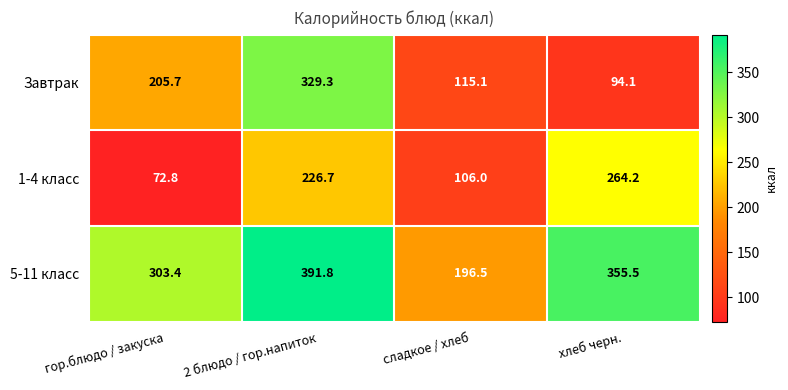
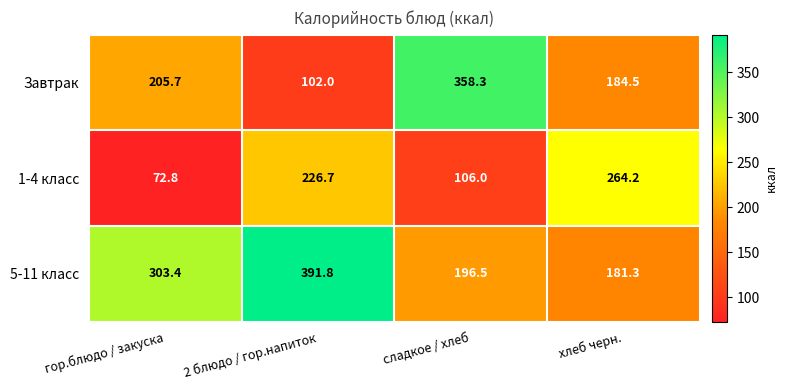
  {
    "Завтрак": {
      "гор.блюдо / закуска": 205.7,
-     "2 блюдо / гор.напиток": 329.3,
-     "сладкое / хлеб": 115.1,
-     "хлеб черн.": 94.1
+     "2 блюдо / гор.напиток": 102.0,
+     "сладкое / хлеб": 358.3,
+     "хлеб черн.": 184.5
    },
    "1-4 класс": {
      "гор.блюдо / закуска": 72.8,
      "2 блюдо / гор.напиток": 226.7,
      "сладкое / хлеб": 106.0,
      "хлеб черн.": 264.2
    },
    "5-11 класс": {
      "гор.блюдо / закуска": 303.4,
      "2 блюдо / гор.напиток": 391.8,
      "сладкое / хлеб": 196.5,
-     "хлеб черн.": 355.5
+     "хлеб черн.": 181.3
    }
  }
